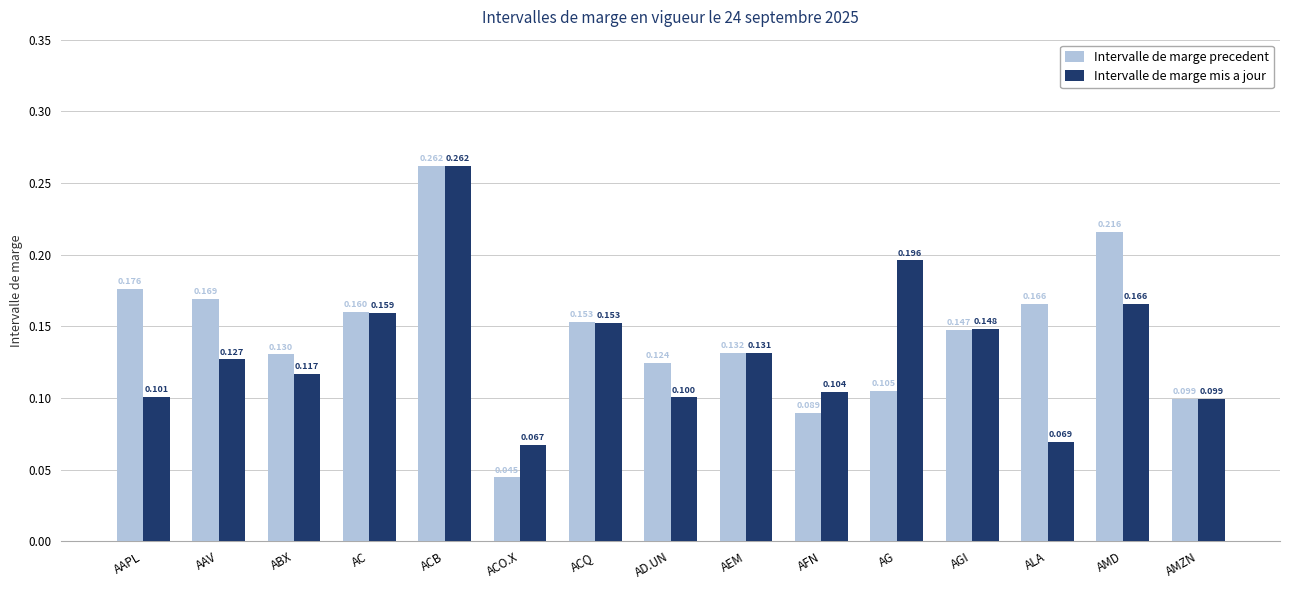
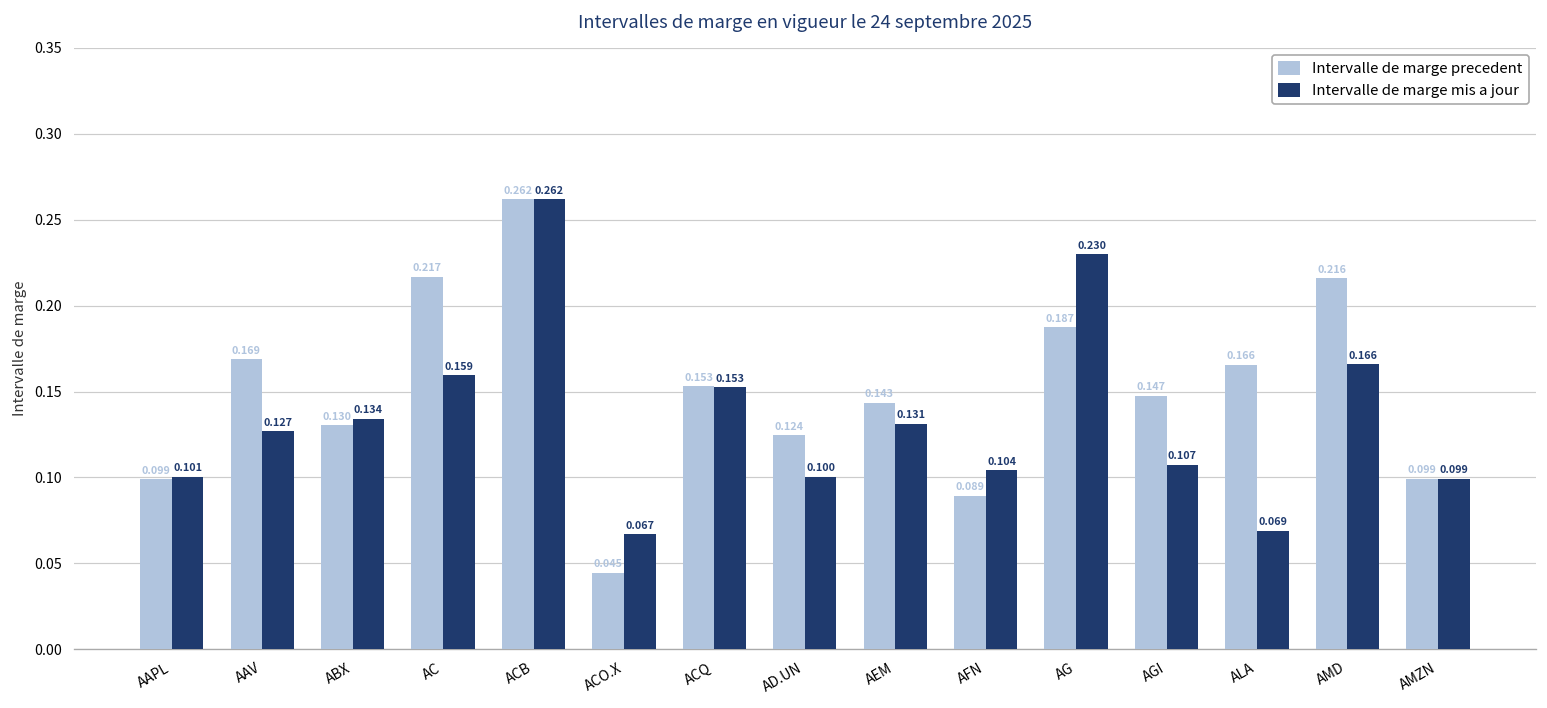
  {
    "Intervalle de marge precedent": {
-     "AAPL": 0.176,
+     "AAPL": 0.099,
      "AAV": 0.169,
      "ABX": 0.130,
-     "AC": 0.160,
+     "AC": 0.217,
      "ACB": 0.262,
      "ACO.X": 0.045,
      "ACQ": 0.153,
      "AD.UN": 0.124,
-     "AEM": 0.132,
+     "AEM": 0.143,
      "AFN": 0.089,
-     "AG": 0.105,
+     "AG": 0.187,
      "AGI": 0.147,
      "ALA": 0.166,
      "AMD": 0.216,
      "AMZN": 0.099
    },
    "Intervalle de marge mis a jour": {
      "AAPL": 0.101,
      "AAV": 0.127,
-     "ABX": 0.117,
+     "ABX": 0.134,
      "AC": 0.159,
      "ACB": 0.262,
      "ACO.X": 0.067,
      "ACQ": 0.153,
      "AD.UN": 0.100,
      "AEM": 0.131,
      "AFN": 0.104,
-     "AG": 0.196,
-     "AGI": 0.148,
+     "AG": 0.230,
+     "AGI": 0.107,
      "ALA": 0.069,
      "AMD": 0.166,
      "AMZN": 0.099
    }
  }
